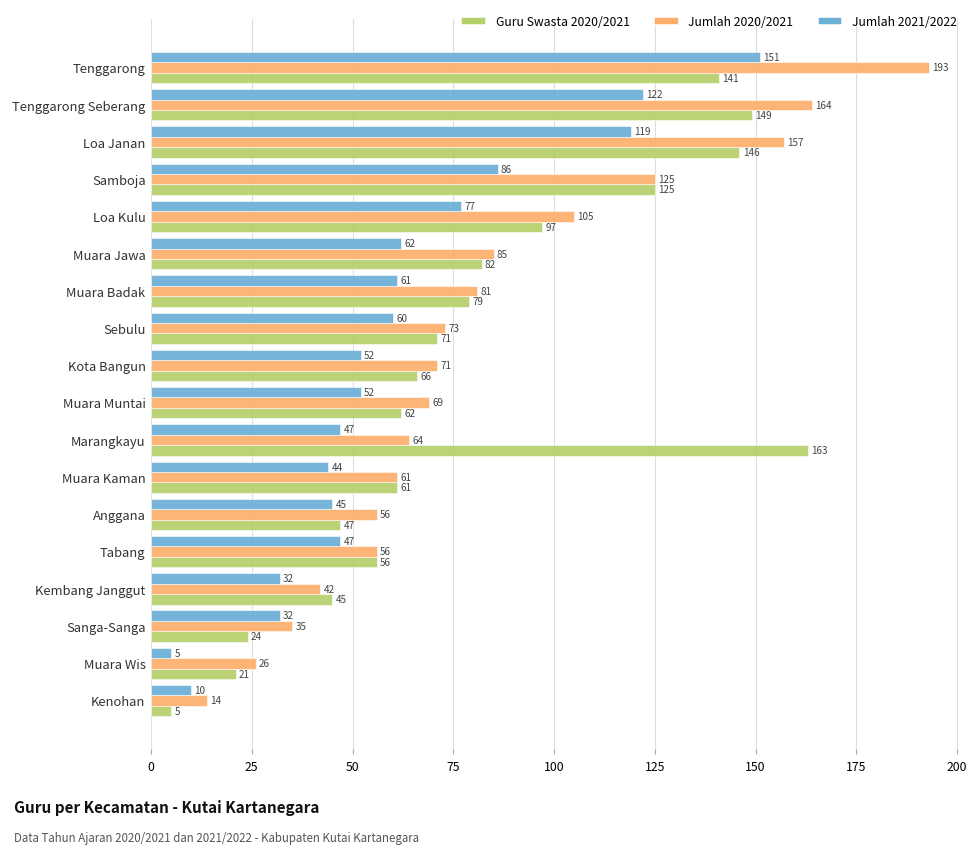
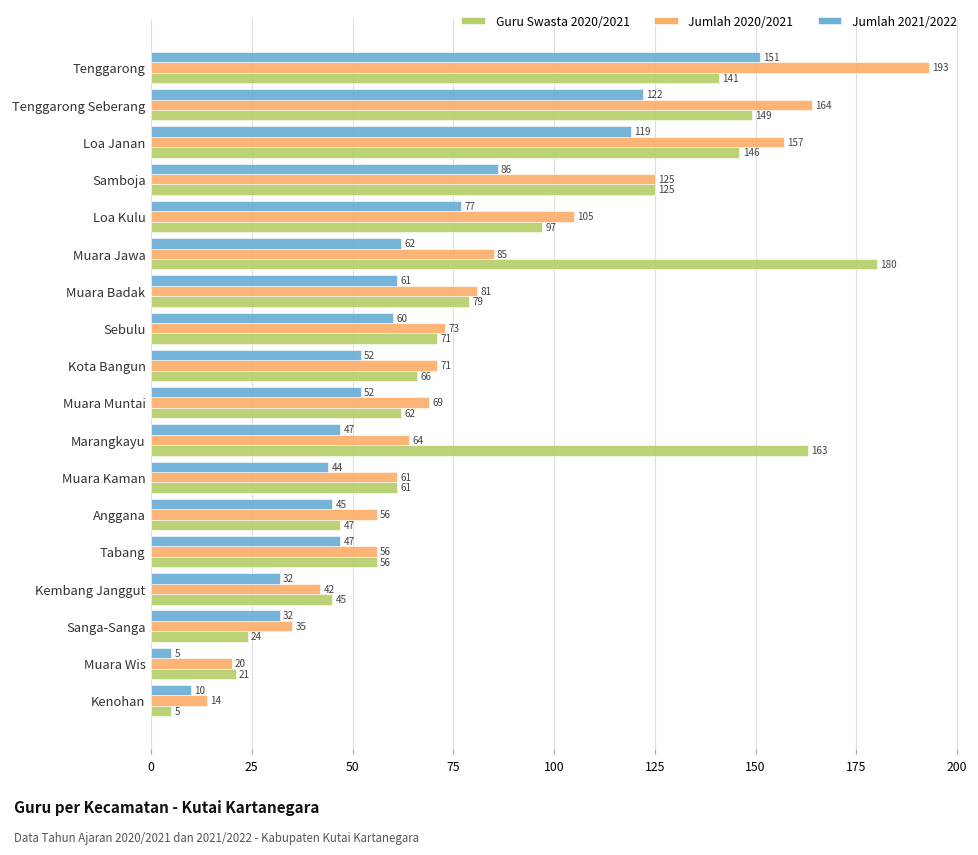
  {
    "Guru Swasta 2020/2021": {
      "Tenggarong": 141,
      "Tenggarong Seberang": 149,
      "Loa Janan": 146,
      "Samboja": 125,
      "Loa Kulu": 97,
-     "Muara Jawa": 82,
+     "Muara Jawa": 180,
      "Muara Badak": 79,
      "Sebulu": 71,
      "Kota Bangun": 66,
      "Muara Muntai": 62,
      "Marangkayu": 163,
      "Muara Kaman": 61,
      "Anggana": 47,
      "Tabang": 56,
      "Kembang Janggut": 45,
      "Sanga-Sanga": 24,
      "Muara Wis": 21,
      "Kenohan": 5
    },
    "Jumlah 2020/2021": {
      "Tenggarong": 193,
      "Tenggarong Seberang": 164,
      "Loa Janan": 157,
      "Samboja": 125,
      "Loa Kulu": 105,
      "Muara Jawa": 85,
      "Muara Badak": 81,
      "Sebulu": 73,
      "Kota Bangun": 71,
      "Muara Muntai": 69,
      "Marangkayu": 64,
      "Muara Kaman": 61,
      "Anggana": 56,
      "Tabang": 56,
      "Kembang Janggut": 42,
      "Sanga-Sanga": 35,
-     "Muara Wis": 26,
+     "Muara Wis": 20,
      "Kenohan": 14
    },
    "Jumlah 2021/2022": {
      "Tenggarong": 151,
      "Tenggarong Seberang": 122,
      "Loa Janan": 119,
      "Samboja": 86,
      "Loa Kulu": 77,
      "Muara Jawa": 62,
      "Muara Badak": 61,
      "Sebulu": 60,
      "Kota Bangun": 52,
      "Muara Muntai": 52,
      "Marangkayu": 47,
      "Muara Kaman": 44,
      "Anggana": 45,
      "Tabang": 47,
      "Kembang Janggut": 32,
      "Sanga-Sanga": 32,
      "Muara Wis": 5,
      "Kenohan": 10
    }
  }
